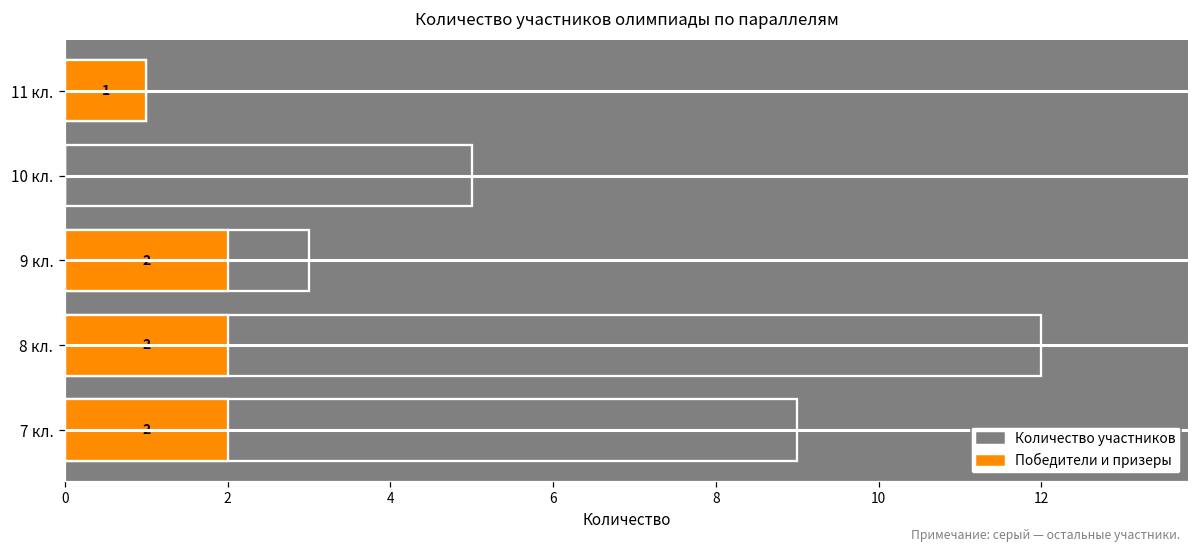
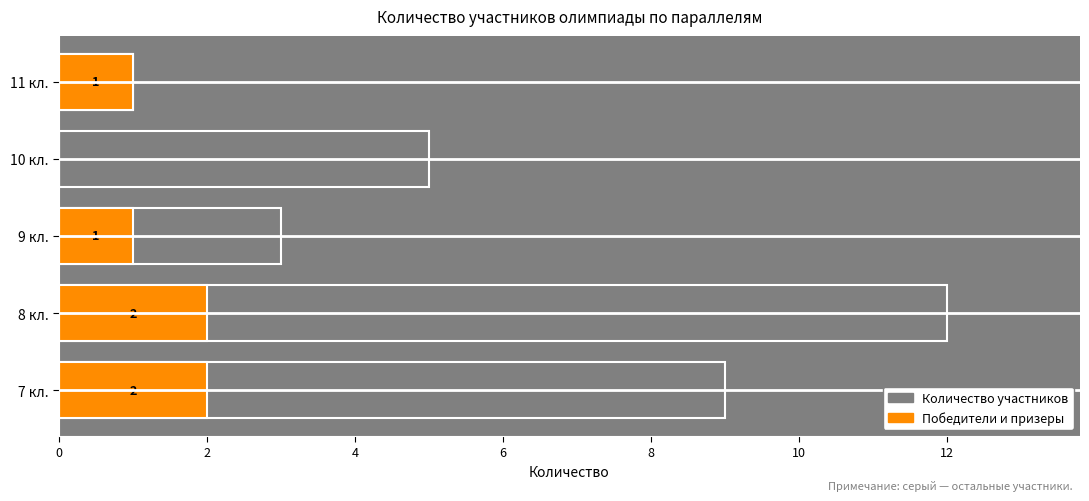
  {
    "Количество участников": {
      "11 кл.": 1
    },
    "Победители и призеры": {
      "11 кл.": 1,
-     "9 кл.": 2
+     "9 кл.": 1
    }
  }
